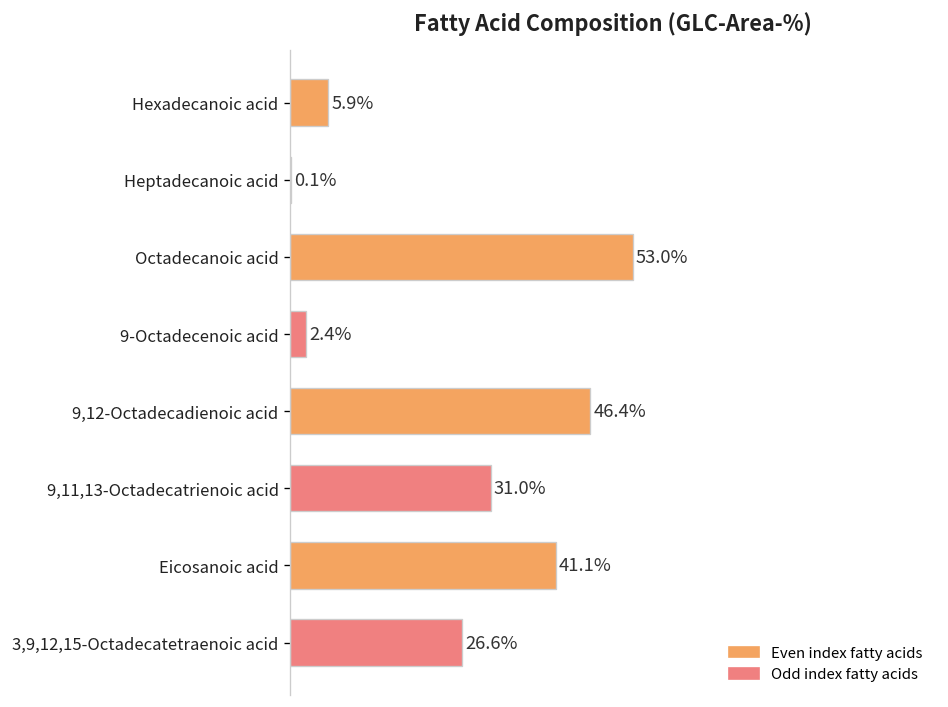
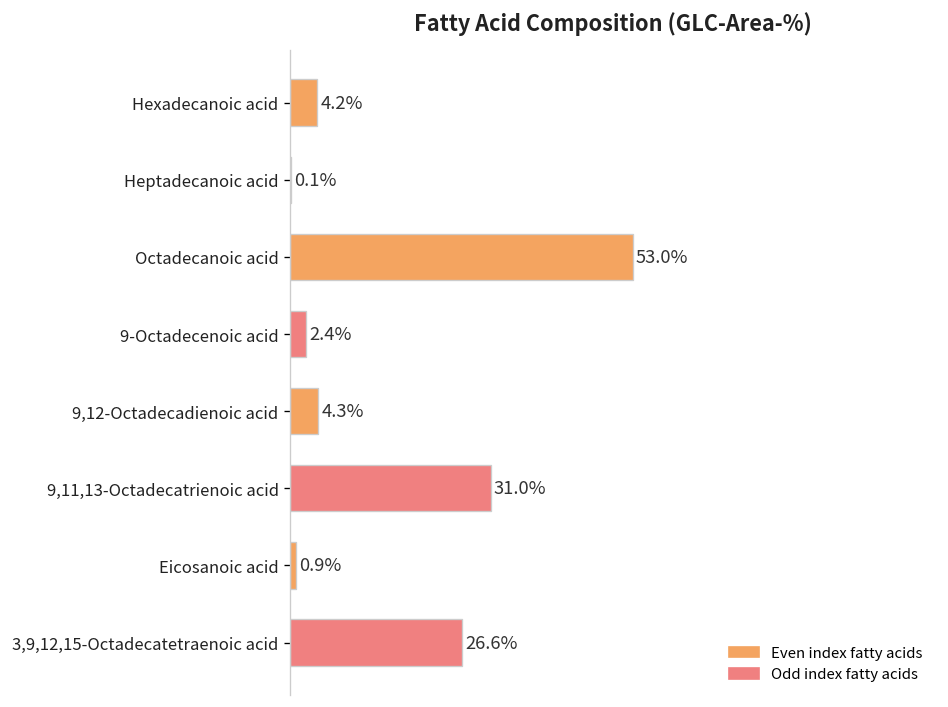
  {
-   "Hexadecanoic acid": "5.9%",
+   "Hexadecanoic acid": "4.2%",
    "Heptadecanoic acid": "0.1%",
    "Octadecanoic acid": "53.0%",
    "9-Octadecenoic acid": "2.4%",
-   "9,12-Octadecadienoic acid": "46.4%",
+   "9,12-Octadecadienoic acid": "4.3%",
    "9,11,13-Octadecatrienoic acid": "31.0%",
-   "Eicosanoic acid": "41.1%",
+   "Eicosanoic acid": "0.9%",
    "3,9,12,15-Octadecatetraenoic acid": "26.6%"
  }
